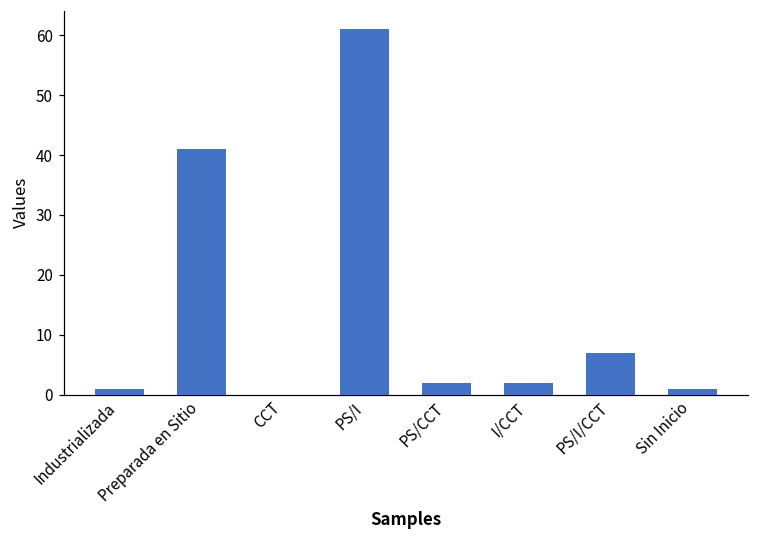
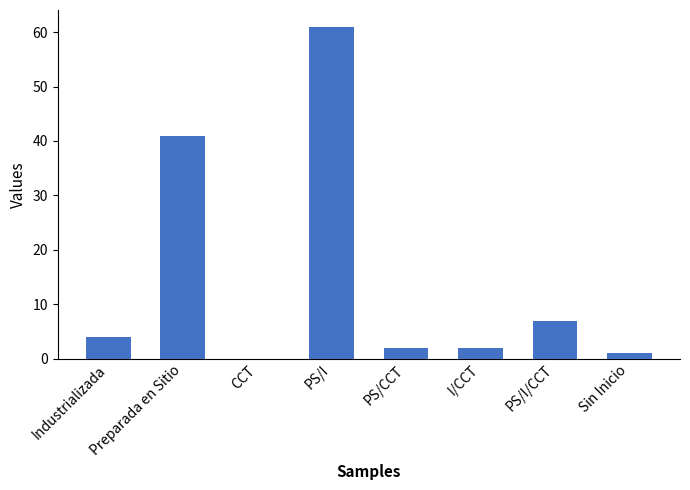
  {
-   "Industrializada": 1,
+   "Industrializada": 4,
    "Preparada en Sitio": 41,
    "CCT": 0,
    "PS/I": 61,
    "PS/CCT": 2,
    "I/CCT": 2,
    "PS/I/CCT": 7,
    "Sin Inicio": 1
  }
